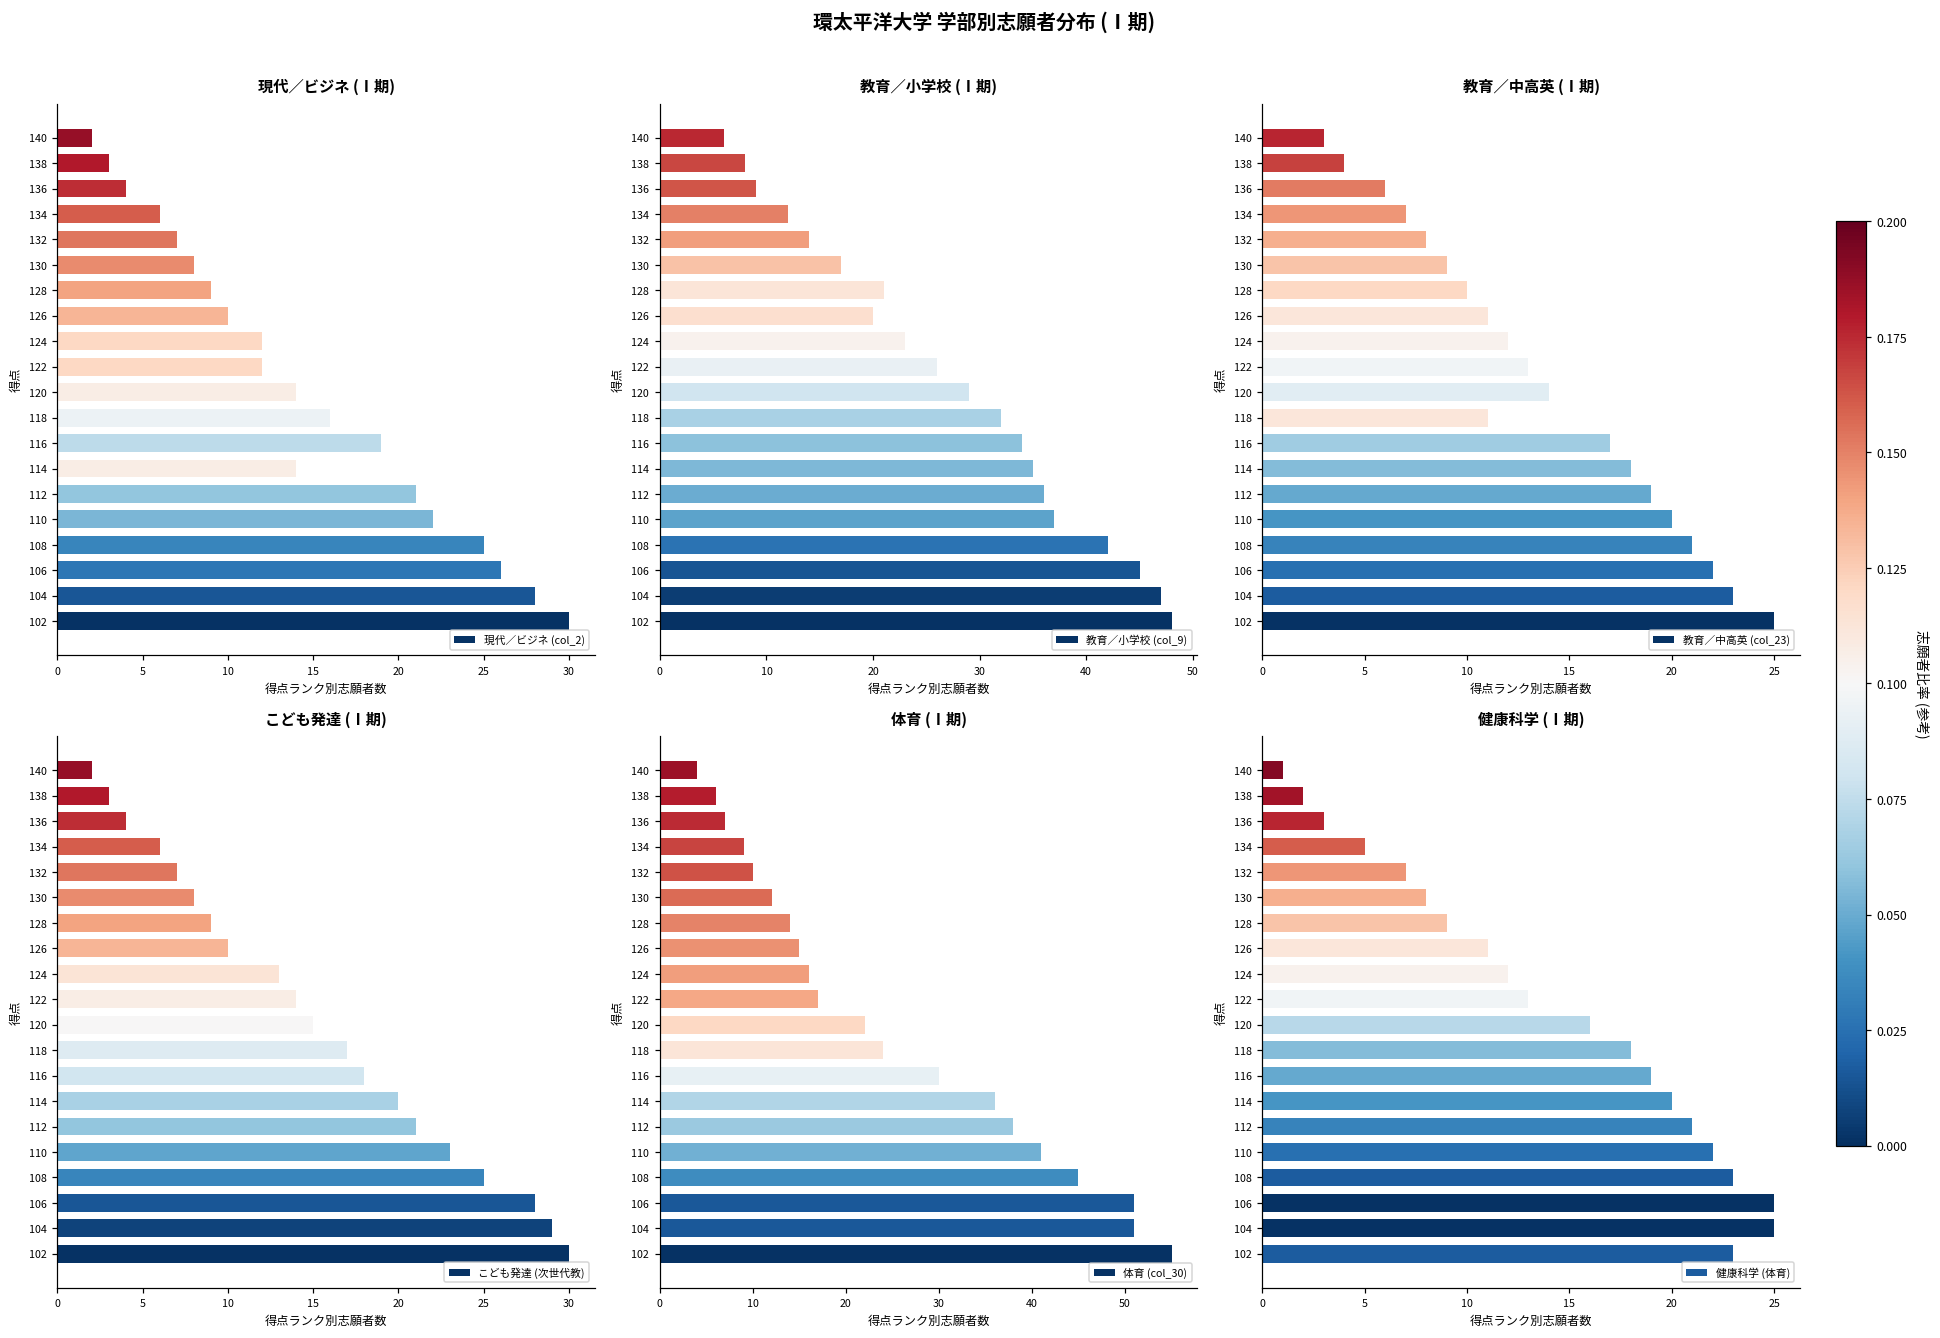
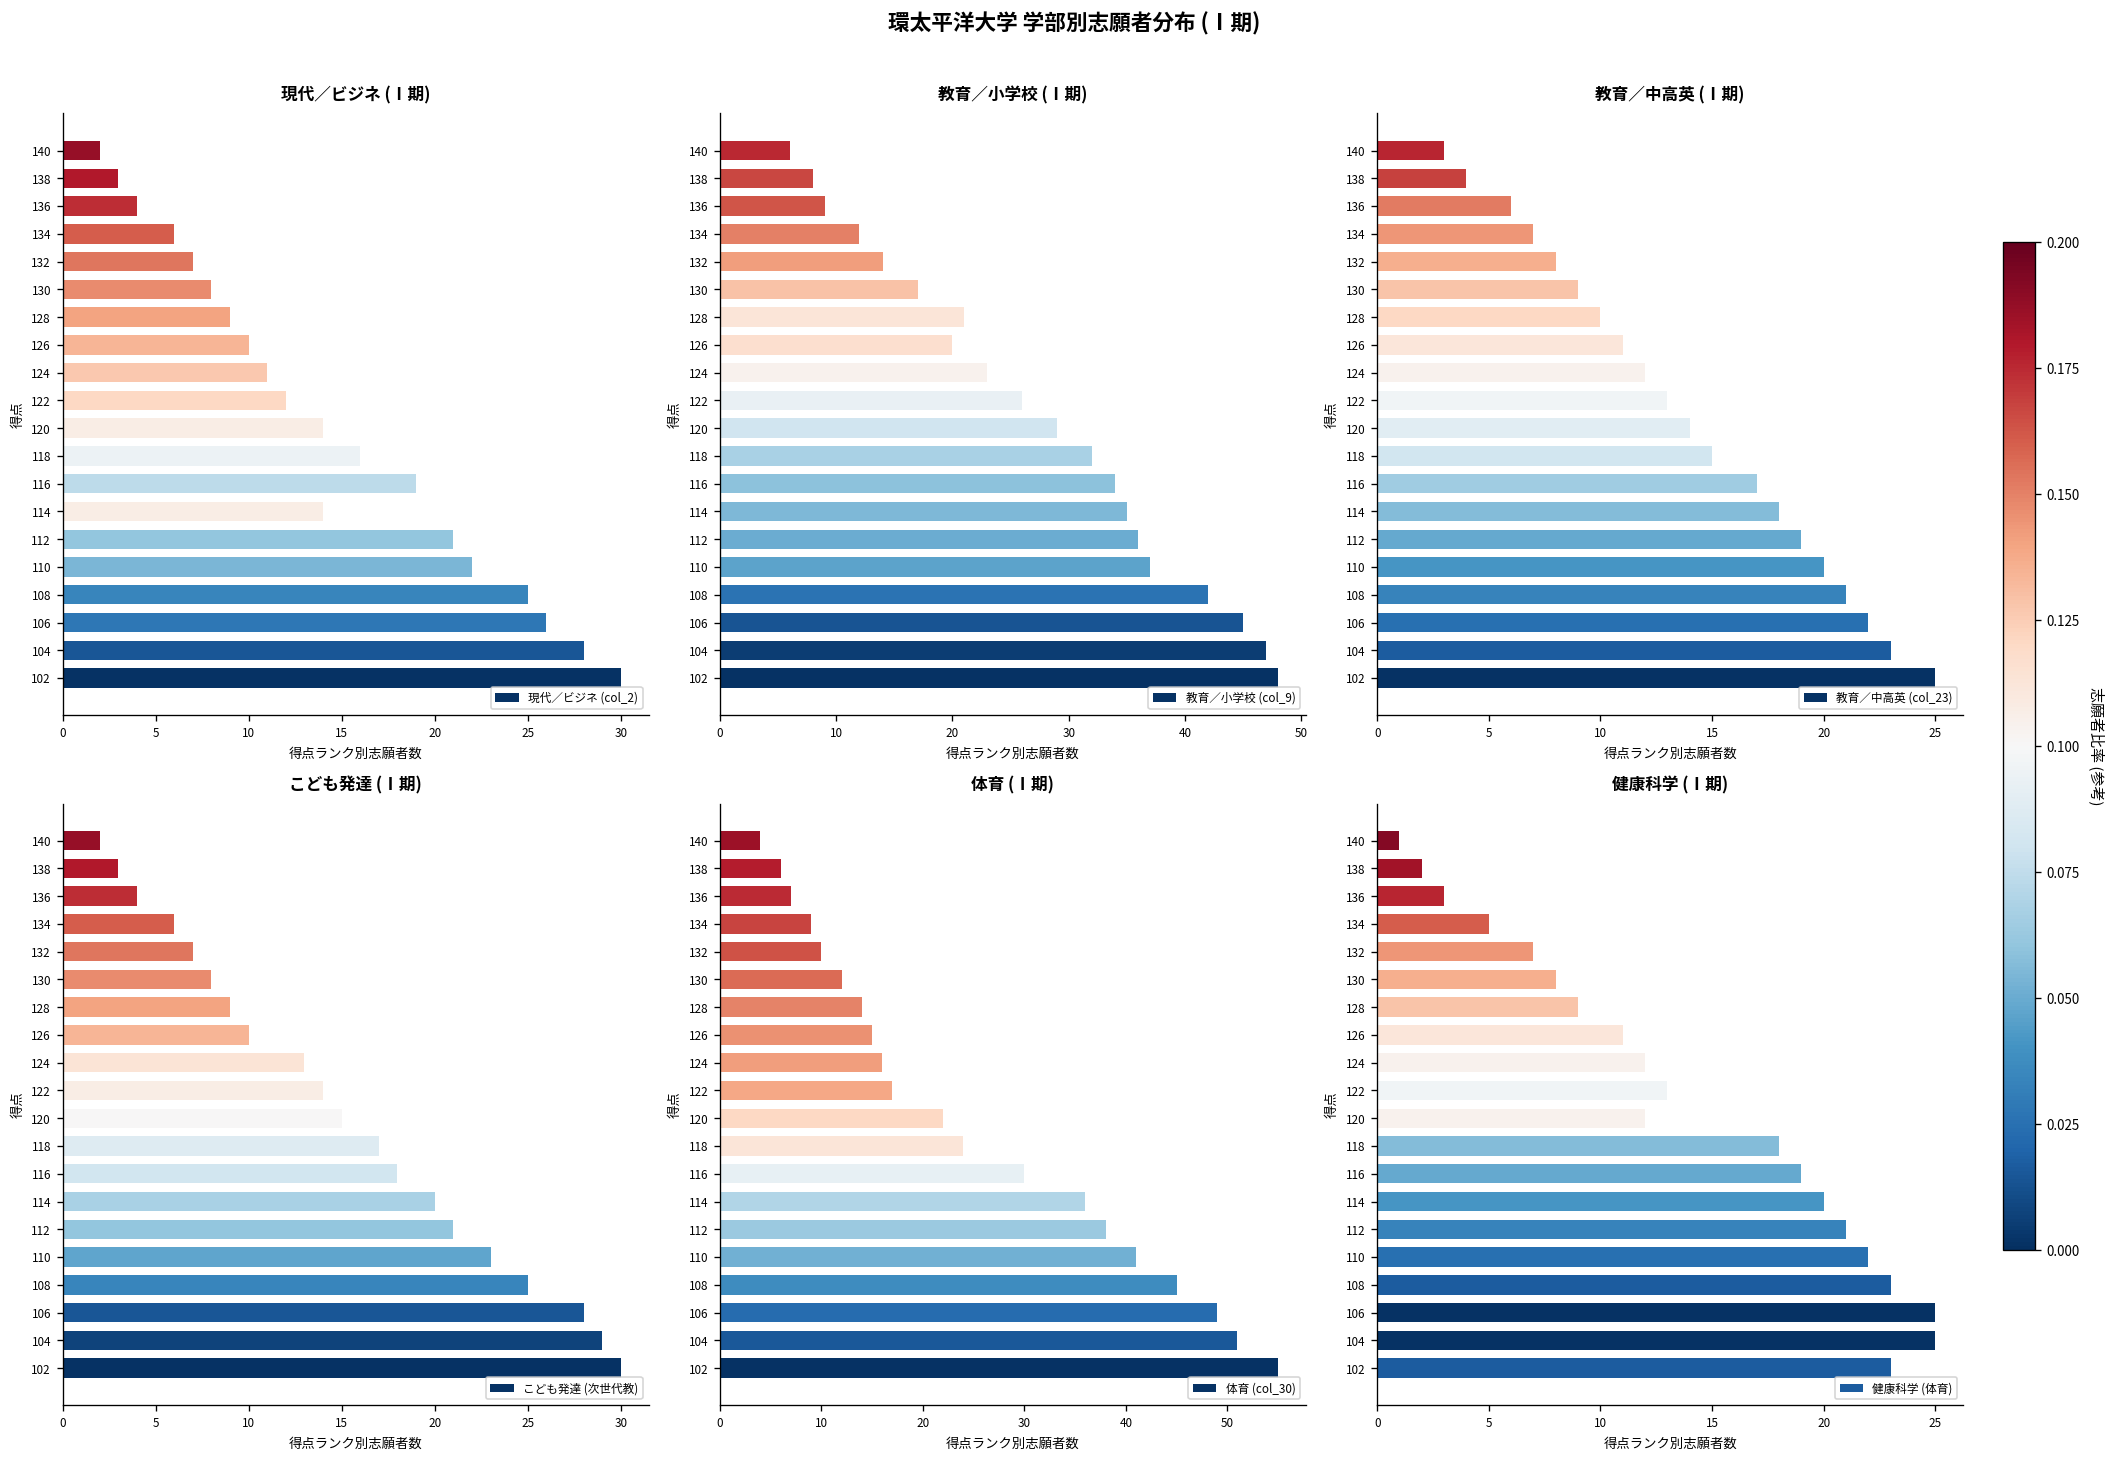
  {
    "現代／ビジネ (Ⅰ期)": {
      "140": 2,
      "138": 3,
      "136": 4,
      "134": 6,
      "132": 7,
      "130": 8,
      "128": 9,
      "126": 10,
-     "124": 12,
+     "124": 11,
      "122": 12,
      "120": 14,
      "118": 16,
      "116": 19,
      "114": 14,
      "112": 21,
      "110": 22,
      "108": 25,
      "106": 26,
      "104": 28,
      "102": 30
    },
    "教育／小学校 (Ⅰ期)": {
      "140": 6,
      "138": 8,
      "136": 9,
      "134": 12,
      "132": 14,
      "130": 17,
      "128": 21,
      "126": 20,
      "124": 23,
      "122": 26,
      "120": 29,
      "118": 32,
      "116": 34,
      "114": 35,
      "112": 36,
      "110": 37,
      "108": 42,
      "106": 45,
      "104": 47,
      "102": 48
    },
    "教育／中高英 (Ⅰ期)": {
      "140": 3,
      "138": 4,
      "136": 6,
      "134": 7,
      "132": 8,
      "130": 9,
      "128": 10,
      "126": 11,
      "124": 12,
      "122": 13,
      "120": 14,
-     "118": 11,
+     "118": 15,
      "116": 17,
      "114": 18,
      "112": 19,
      "110": 20,
      "108": 21,
      "106": 22,
      "104": 23,
      "102": 25
    },
    "こども発達 (Ⅰ期)": {
      "140": 2.0,
      "138": 3.0,
      "136": 4.0,
      "134": 6.0,
      "132": 7.0,
      "130": 8.0,
      "128": 9.0,
      "126": 10.0,
      "124": 13.0,
      "122": 14.0,
      "120": 15.0,
      "118": 17.0,
      "116": 18.0,
      "114": 20.0,
      "112": 21.0,
      "110": 23.0,
      "108": 25.0,
      "106": 28.0,
      "104": 29.0,
      "102": 30.0
    },
    "体育 (Ⅰ期)": {
      "140": 4,
      "138": 6,
      "136": 7,
      "134": 9,
      "132": 10,
      "130": 12,
      "128": 14,
      "126": 15,
      "124": 16,
      "122": 17,
      "120": 22,
      "118": 24,
      "116": 30,
      "114": 36,
      "112": 38,
      "110": 41,
      "108": 45,
-     "106": 51,
+     "106": 49,
      "104": 51,
      "102": 55
    },
    "健康科学 (Ⅰ期)": {
      "140": 1,
      "138": 2,
      "136": 3,
      "134": 5,
      "132": 7,
      "130": 8,
      "128": 9,
      "126": 11,
      "124": 12,
      "122": 13,
-     "120": 16,
+     "120": 12,
      "118": 18,
      "116": 19,
      "114": 20,
      "112": 21,
      "110": 22,
      "108": 23,
      "106": 25,
      "104": 25,
      "102": 23
    }
  }
